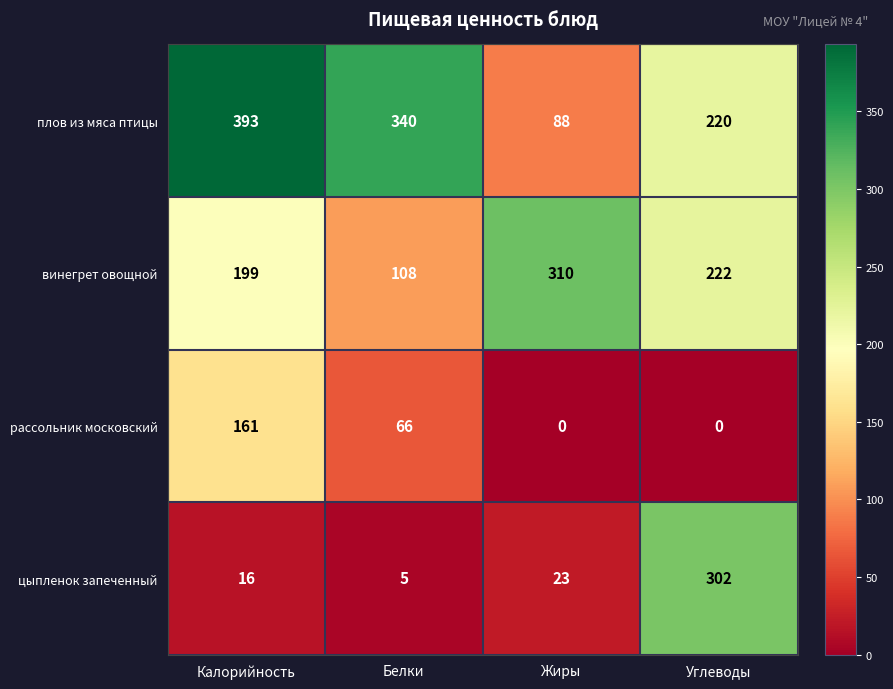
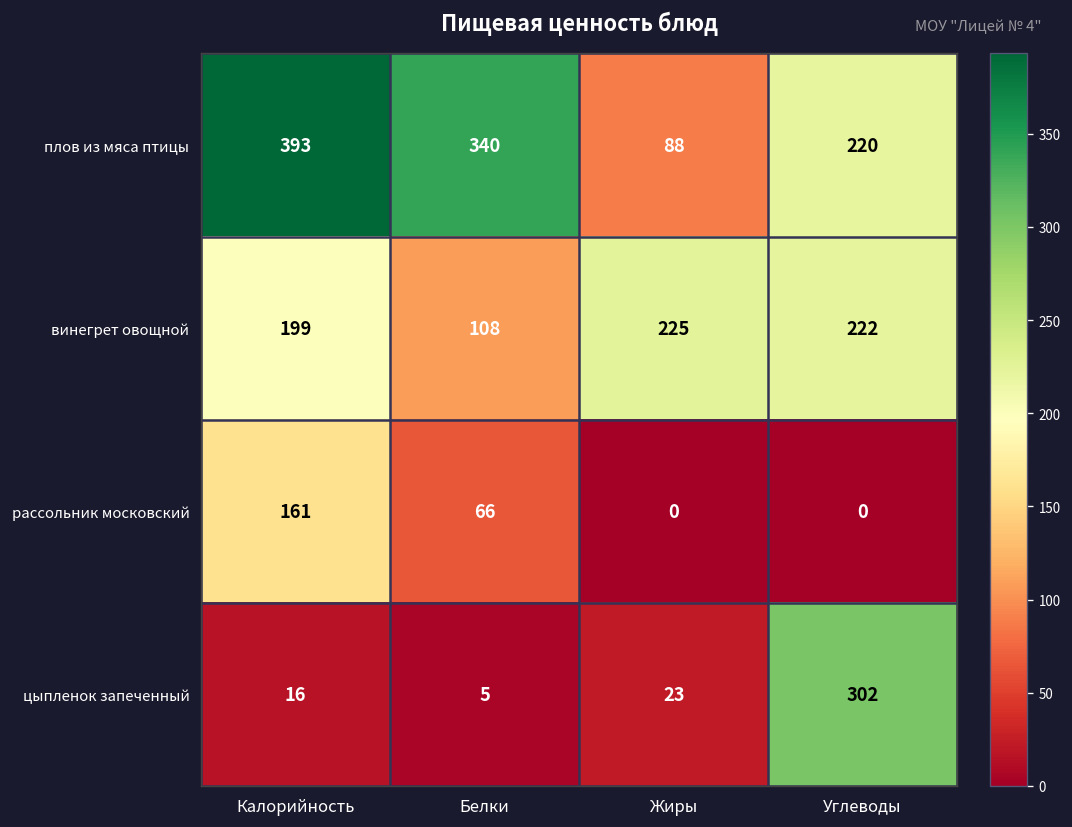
  {
    "плов из мяса птицы": {
      "Калорийность": 393,
      "Белки": 340,
      "Жиры": 88,
      "Углеводы": 220
    },
    "винегрет овощной": {
      "Калорийность": 199,
      "Белки": 108,
-     "Жиры": 310,
+     "Жиры": 225,
      "Углеводы": 222
    },
    "рассольник московский": {
      "Калорийность": 161,
      "Белки": 66,
      "Жиры": 0,
      "Углеводы": 0
    },
    "цыпленок запеченный": {
      "Калорийность": 16,
      "Белки": 5,
      "Жиры": 23,
      "Углеводы": 302
    }
  }
